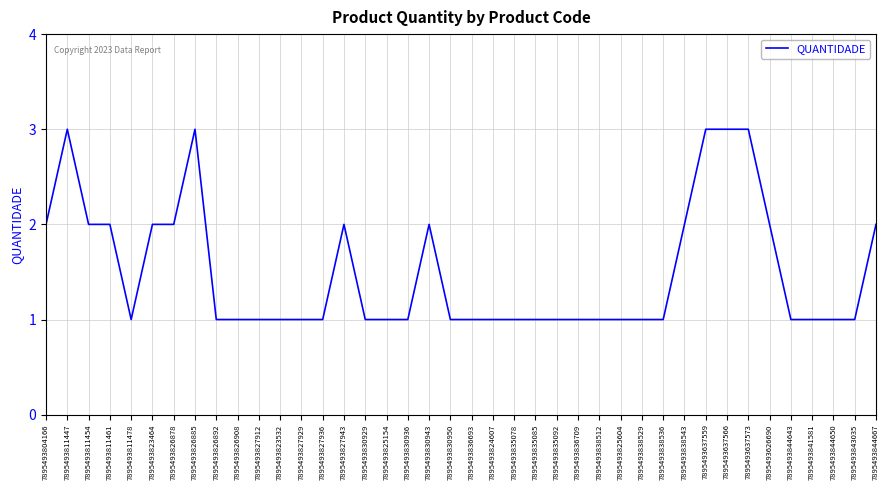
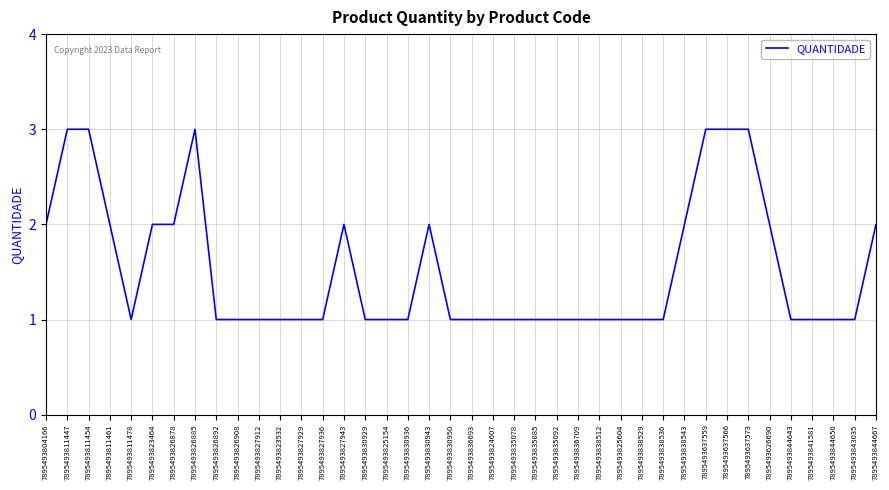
  {
    "7895493804166": 2,
    "7895493811447": 3,
-   "7895493811454": 2,
+   "7895493811454": 3,
    "7895493811461": 2,
    "7895493811478": 1,
    "7895493823464": 2,
    "7895493826878": 2,
    "7895493826885": 3,
    "7895493826892": 1,
    "7895493826908": 1,
    "7895493827912": 1,
    "7895493823532": 1,
    "7895493827929": 1,
    "7895493827936": 1,
    "7895493827943": 2,
    "7895493830929": 1,
    "7895493825154": 1,
    "7895493830936": 1,
    "7895493830943": 2,
    "7895493830950": 1,
    "7895493836693": 1,
    "7895493824607": 1,
    "7895493835078": 1,
    "7895493835085": 1,
    "7895493835092": 1,
    "7895493836709": 1,
    "7895493838512": 1,
    "7895493825604": 1,
    "7895493838529": 1,
    "7895493838536": 1,
    "7895493838543": 2,
    "7895493637559": 3,
    "7895493637566": 3,
    "7895493637573": 3,
    "7895493626690": 2,
    "7895493844643": 1,
    "7895493841581": 1,
    "7895493844650": 1,
    "7895493843035": 1,
    "7895493844667": 2
  }
